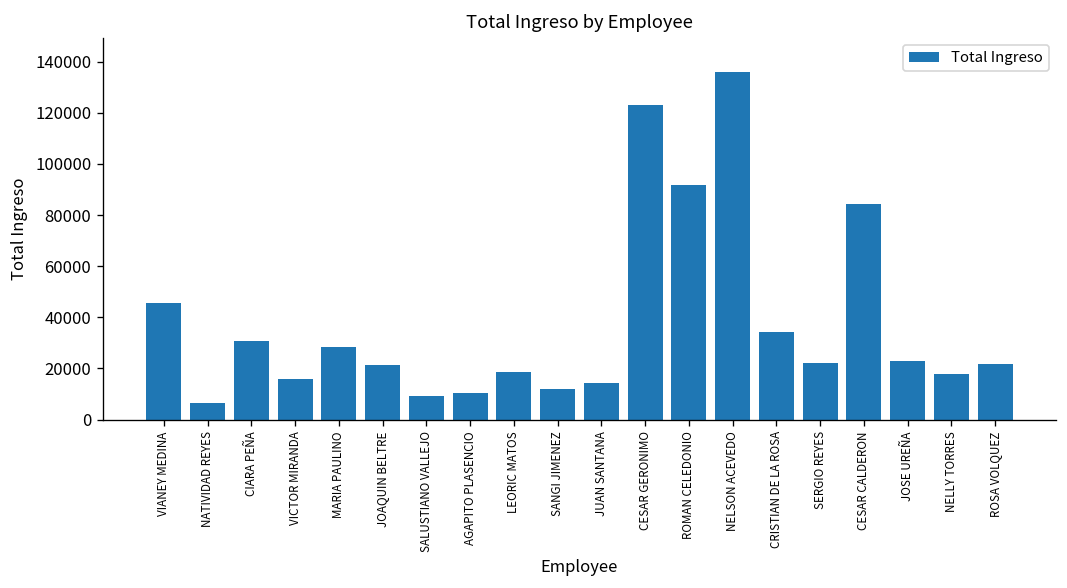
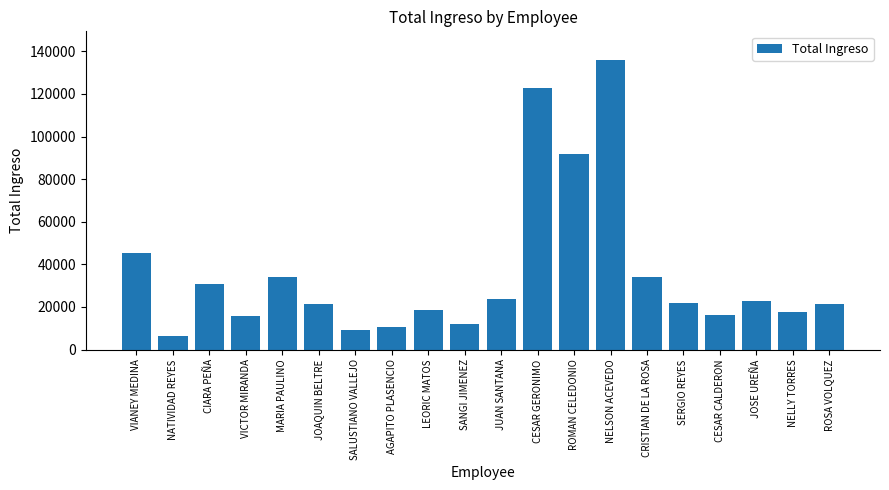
  {
    "VIANEY MEDINA": 45000,
    "NATIVIDAD REYES": 7000,
    "CIARA PEÑA": 31000,
    "VICTOR MIRANDA": 16000,
-   "MARIA PAULINO": 28000,
+   "MARIA PAULINO": 34000,
    "JOAQUIN BELTRE": 22000,
    "SALUSTIANO VALLEJO": 9000,
    "AGAPITO PLASENCIO": 10000,
    "LEORIC MATOS": 19000,
    "SANGI JIMENEZ": 12000,
-   "JUAN SANTANA": 14000,
+   "JUAN SANTANA": 24000,
    "CESAR GERONIMO": 123000,
    "ROMAN CELEDONIO": 92000,
    "NELSON ACEVEDO": 136000,
    "CRISTIAN DE LA ROSA": 34000,
    "SERGIO REYES": 22000,
-   "CESAR CALDERON": 84000,
+   "CESAR CALDERON": 16000,
    "JOSE UREÑA": 23000,
    "NELLY TORRES": 18000,
    "ROSA VOLQUEZ": 22000
  }
